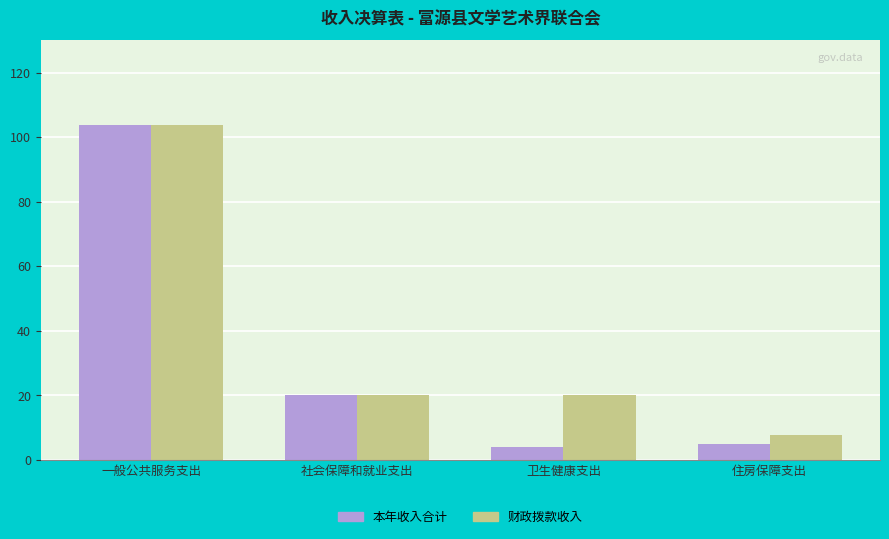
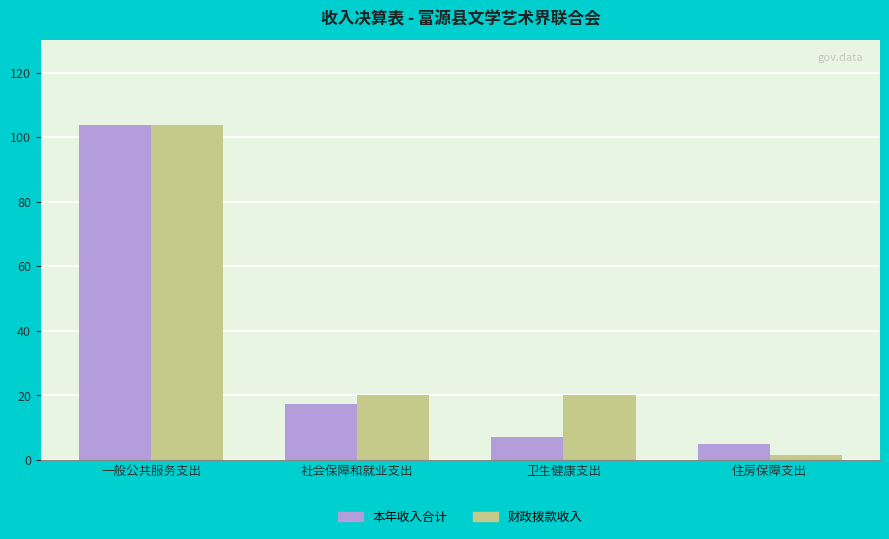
  {
    "本年收入合计": {
      "一般公共服务支出": 104,
-     "社会保障和就业支出": 20,
-     "卫生健康支出": 4,
+     "社会保障和就业支出": 17,
+     "卫生健康支出": 7,
      "住房保障支出": 5
    },
    "财政拨款收入": {
      "一般公共服务支出": 104,
      "社会保障和就业支出": 20,
      "卫生健康支出": 20,
-     "住房保障支出": 8
+     "住房保障支出": 1
    }
  }
